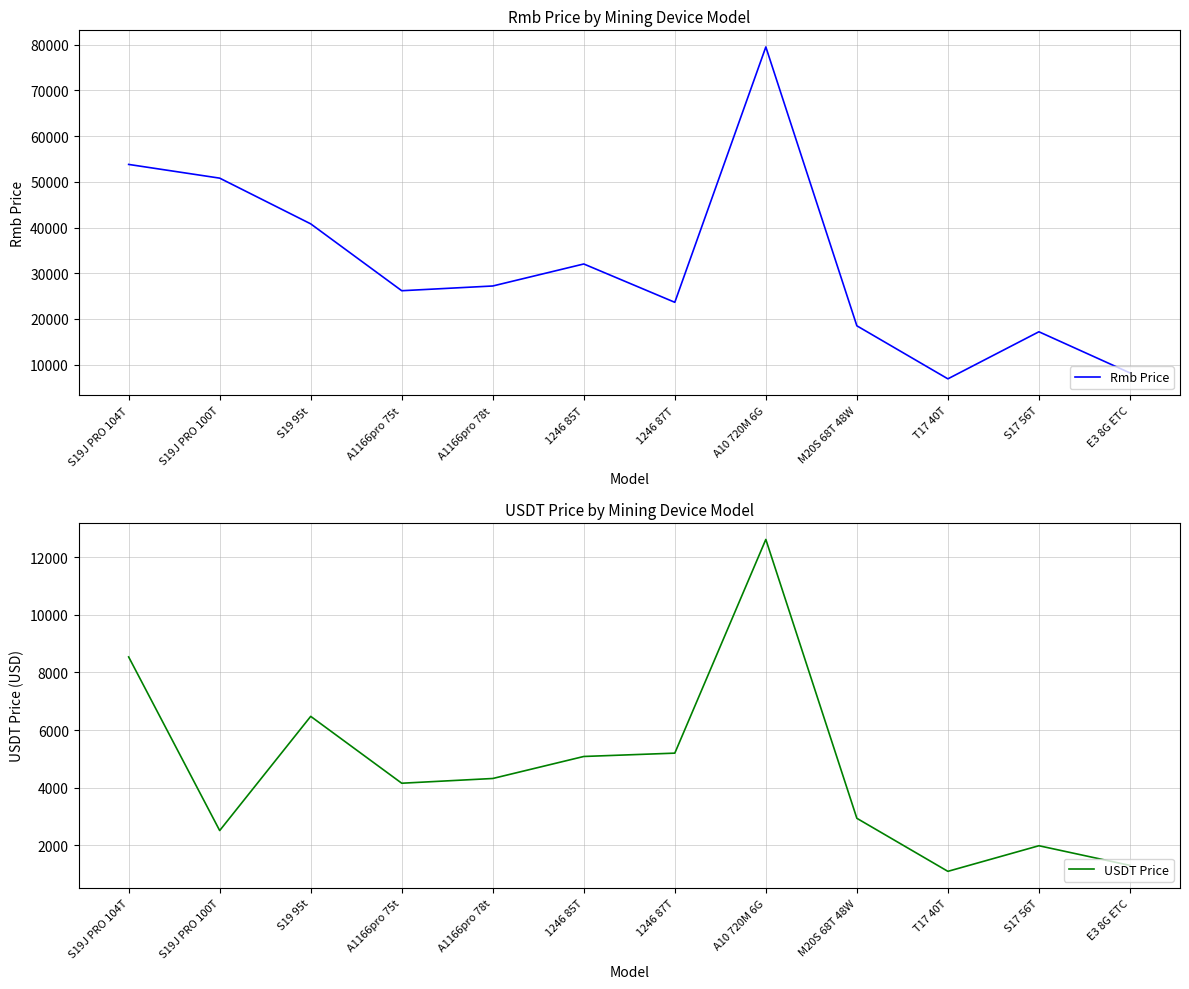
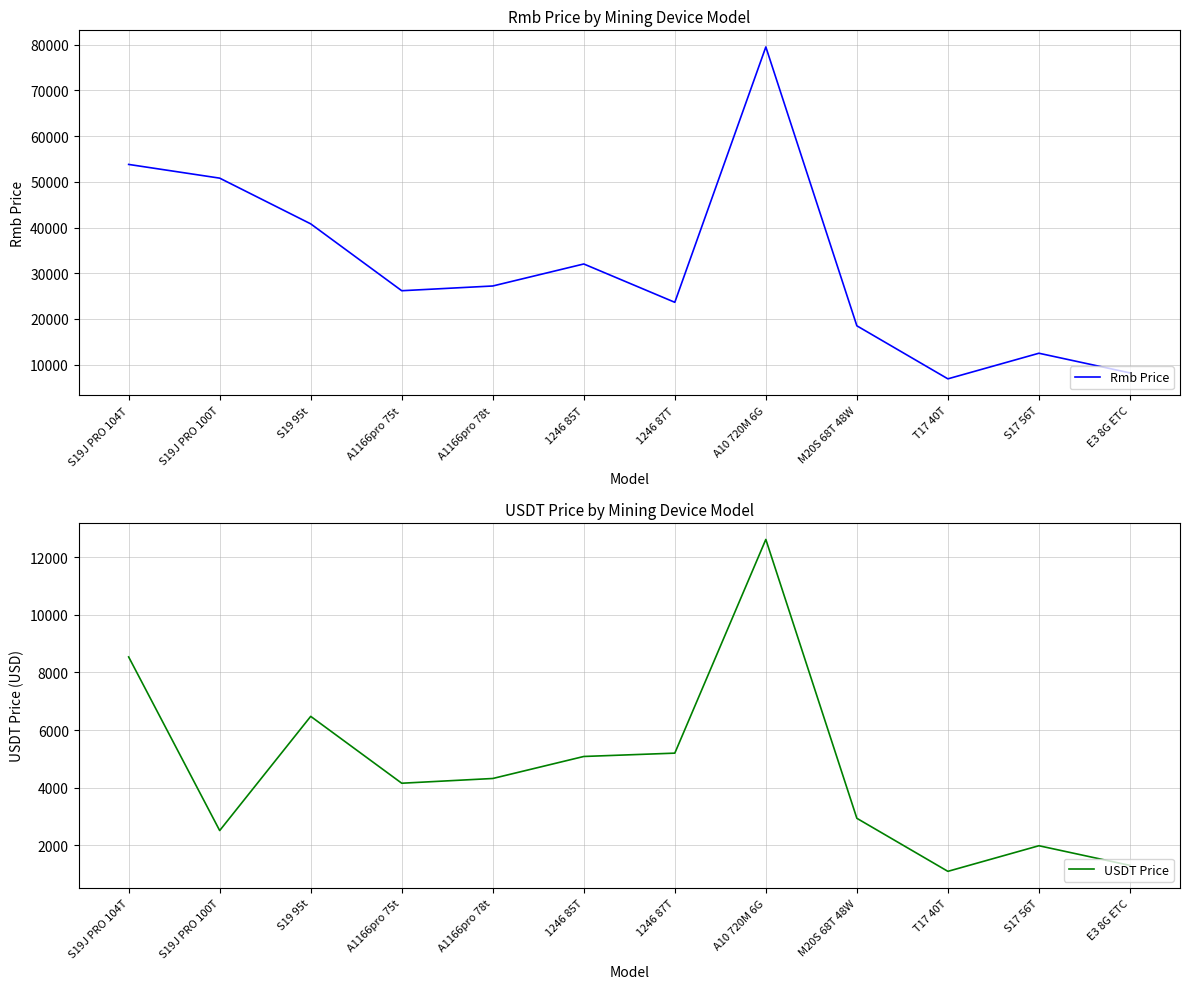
  {
    "Rmb Price by Mining Device Model": {
      "S19J PRO 104T": 54000,
      "S19J PRO 100T": 51000,
      "S19 95t": 41000,
      "A1166pro 75t": 26000,
      "A1166pro 78t": 27000,
      "1246 85T": 32000,
      "1246 87T": 24000,
      "A10 720M 6G": 80000,
      "M20S 68T 48W": 19000,
      "T17 40T": 7000,
-     "S17 56T": 17000
+     "S17 56T": 13000
    },
    "USDT Price by Mining Device Model": {
      "S19J PRO 104T": 8500,
      "S19J PRO 100T": 2500,
      "S19 95t": 6500,
      "A1166pro 75t": 4200,
      "A1166pro 78t": 4300,
      "1246 85T": 5100,
      "1246 87T": 5200,
      "A10 720M 6G": 12600,
      "M20S 68T 48W": 2900,
      "T17 40T": 1100,
      "S17 56T": 2000
    }
  }
